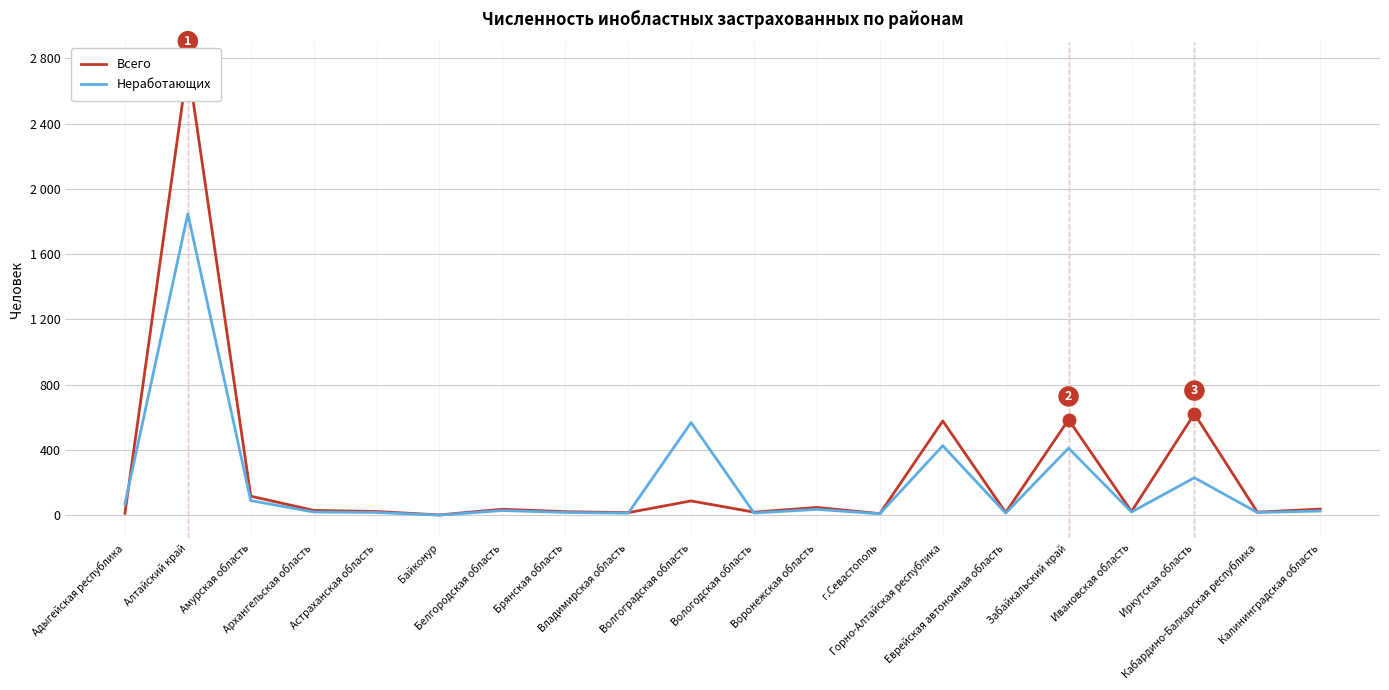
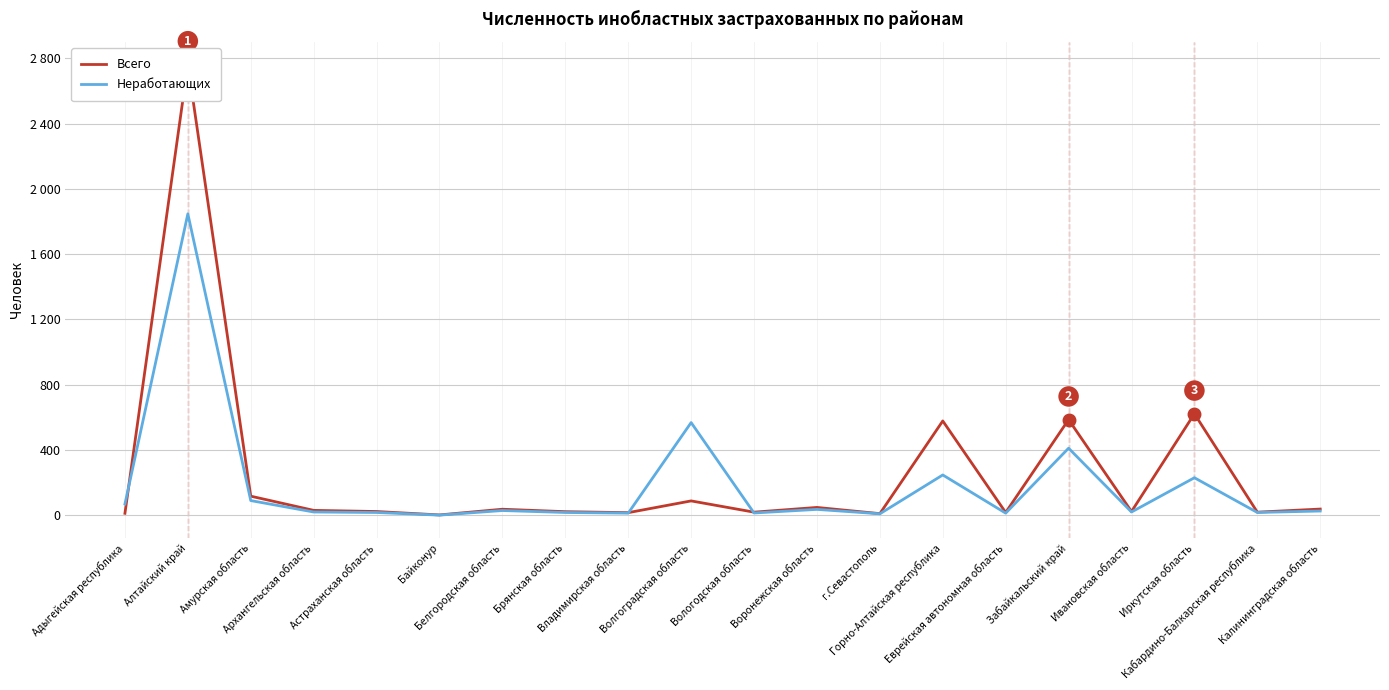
  {
    "Неработающих": {
      "Адыгейская республика": 70,
      "Алтайский край": 1850,
      "Амурская область": 90,
      "Волгоградская область": 570,
-     "Горно-Алтайская республика": 430,
+     "Горно-Алтайская республика": 250,
      "Забайкальский край": 410,
      "Иркутская область": 230
    }
  }
